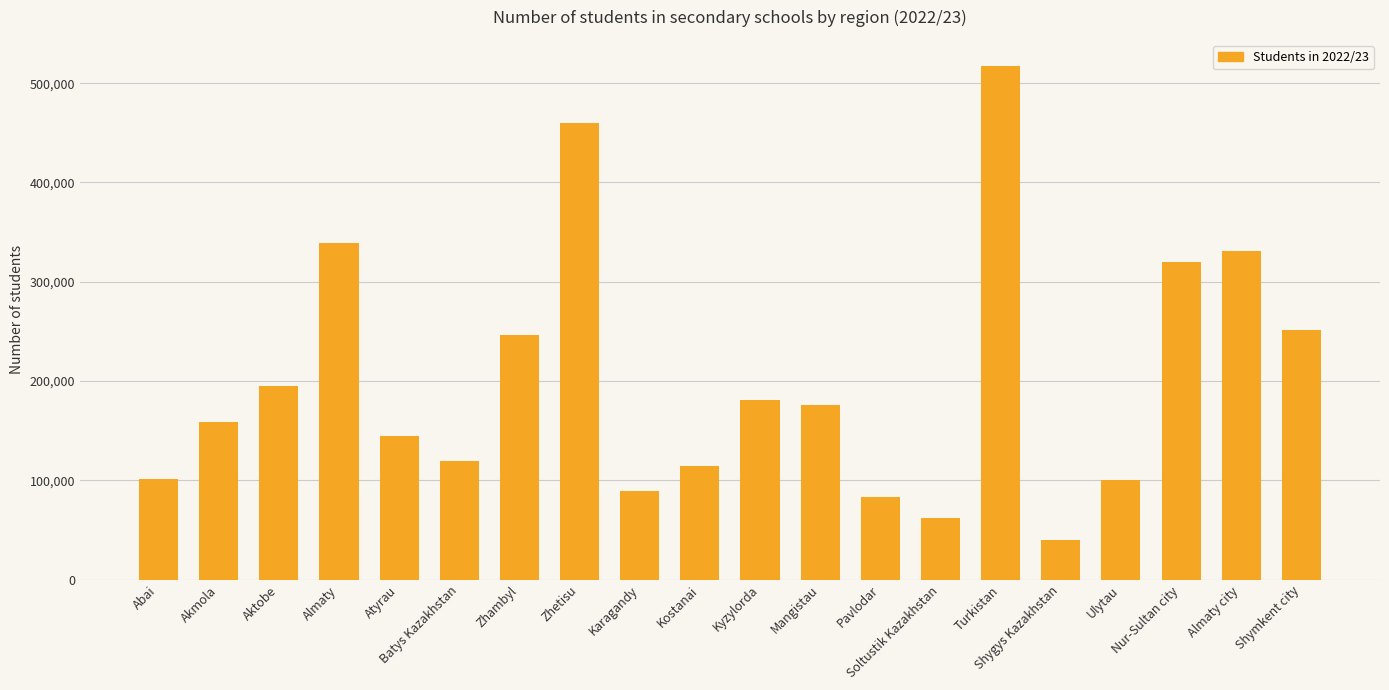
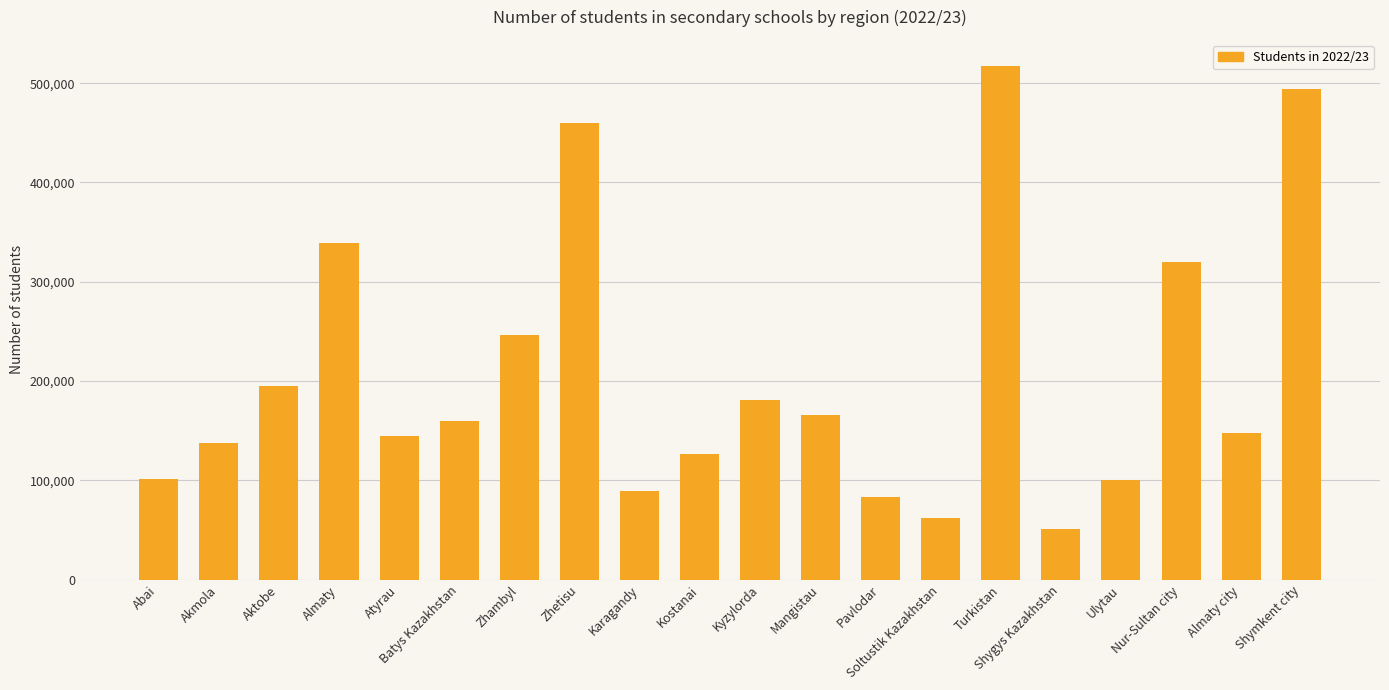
  {
    "Abai": "100,000",
-   "Akmola": "160,000",
+   "Akmola": "140,000",
    "Aktobe": "200,000",
    "Almaty": "340,000",
    "Atyrau": "140,000",
-   "Batys Kazakhstan": "120,000",
+   "Batys Kazakhstan": "160,000",
    "Zhambyl": "250,000",
    "Zhetisu": "460,000",
    "Karagandy": "90,000",
-   "Kostanai": "110,000",
+   "Kostanai": "130,000",
    "Kyzylorda": "180,000",
-   "Mangistau": "180,000",
+   "Mangistau": "170,000",
    "Pavlodar": "80,000",
    "Soltustik Kazakhstan": "60,000",
    "Turkistan": "520,000",
-   "Shygys Kazakhstan": "40,000",
+   "Shygys Kazakhstan": "50,000",
    "Ulytau": "100,000",
    "Nur-Sultan city": "320,000",
-   "Almaty city": "330,000",
-   "Shymkent city": "250,000"
+   "Almaty city": "150,000",
+   "Shymkent city": "490,000"
  }
